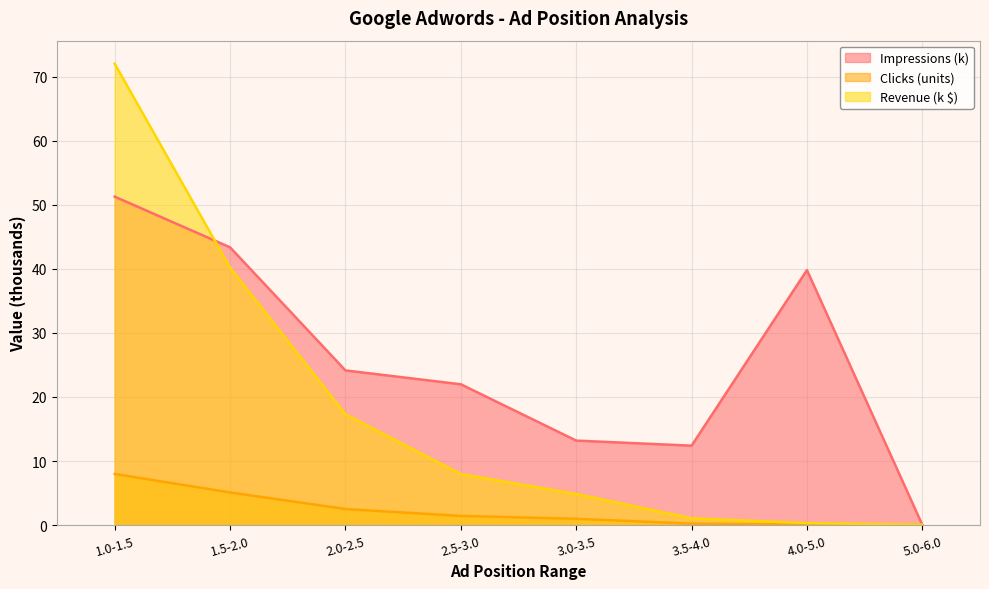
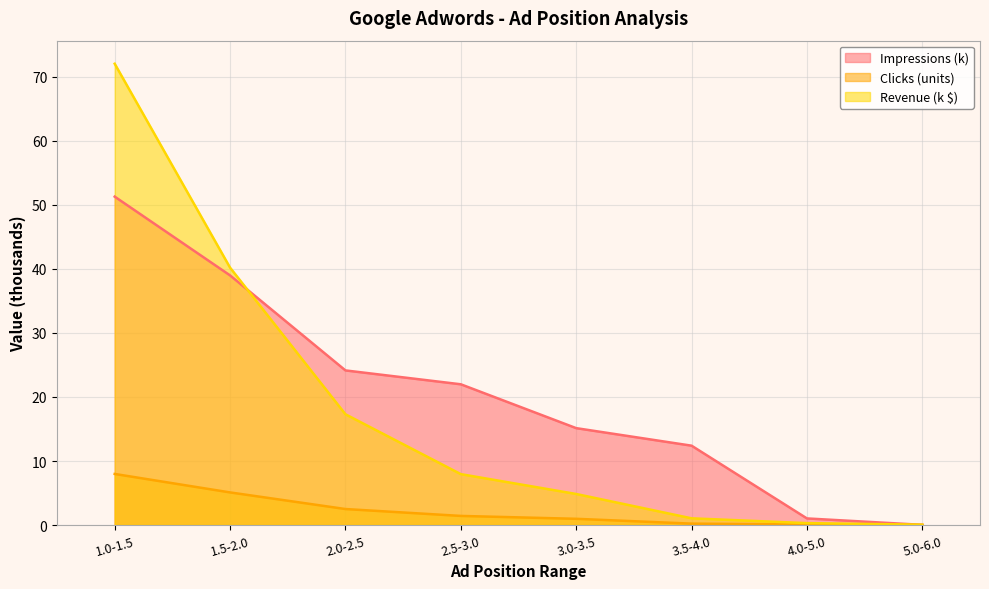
  {
    "Impressions (k)": {
      "1.0-1.5": 51,
-     "1.5-2.0": 43,
+     "1.5-2.0": 39,
      "2.0-2.5": 24,
      "2.5-3.0": 22,
-     "3.0-3.5": 13,
+     "3.0-3.5": 15,
      "3.5-4.0": 12,
-     "4.0-5.0": 40
+     "4.0-5.0": 1
    }
  }
